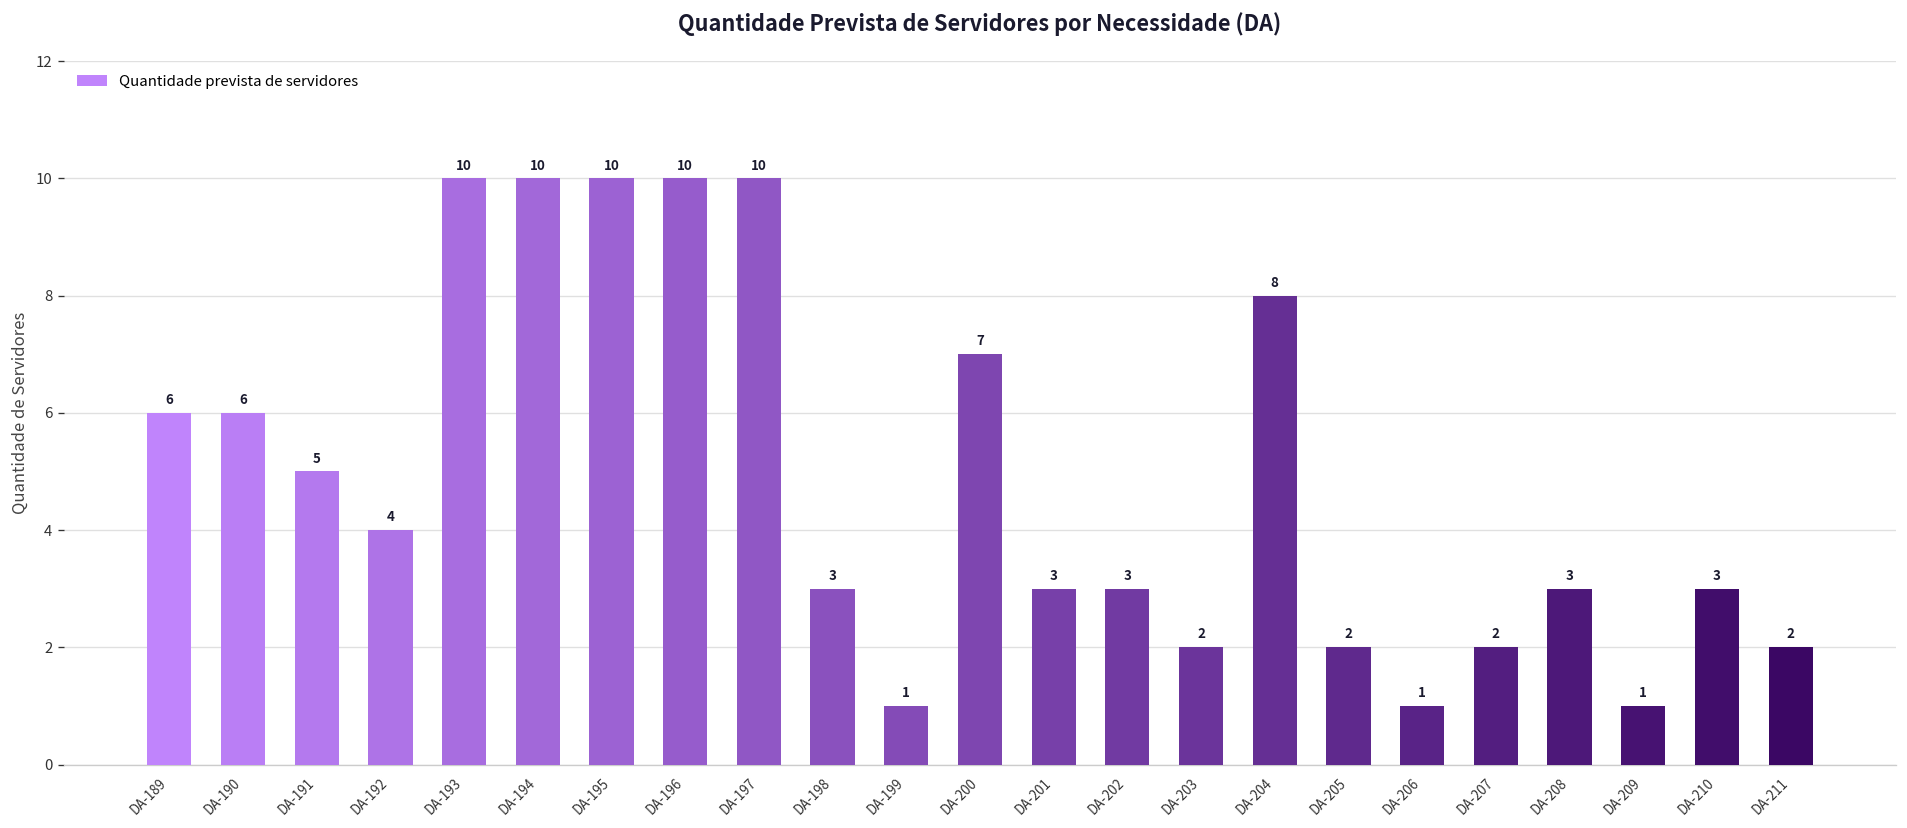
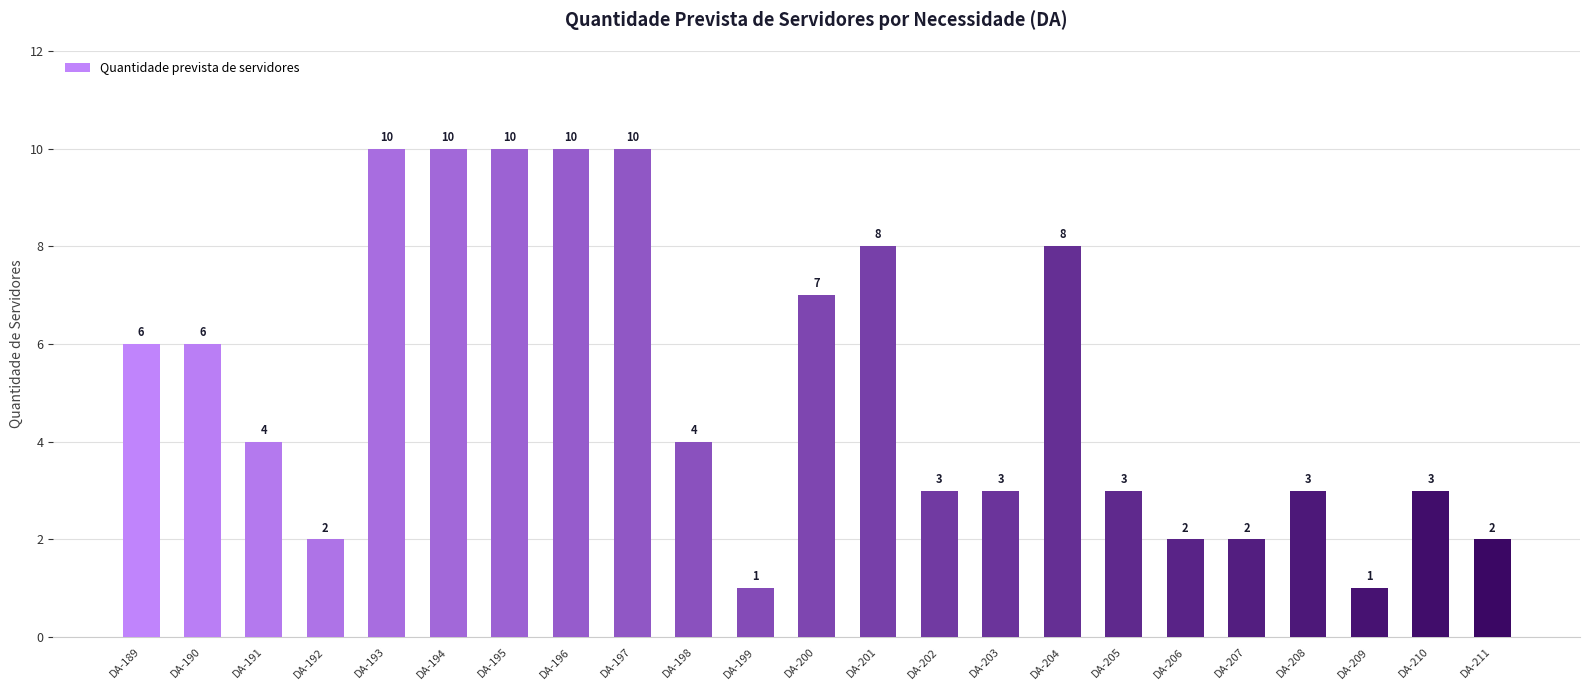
  {
    "DA-189": 6,
    "DA-190": 6,
-   "DA-191": 5,
-   "DA-192": 4,
+   "DA-191": 4,
+   "DA-192": 2,
    "DA-193": 10,
    "DA-194": 10,
    "DA-195": 10,
    "DA-196": 10,
    "DA-197": 10,
-   "DA-198": 3,
+   "DA-198": 4,
    "DA-199": 1,
    "DA-200": 7,
-   "DA-201": 3,
+   "DA-201": 8,
    "DA-202": 3,
-   "DA-203": 2,
+   "DA-203": 3,
    "DA-204": 8,
-   "DA-205": 2,
-   "DA-206": 1,
+   "DA-205": 3,
+   "DA-206": 2,
    "DA-207": 2,
    "DA-208": 3,
    "DA-209": 1,
    "DA-210": 3,
    "DA-211": 2
  }
